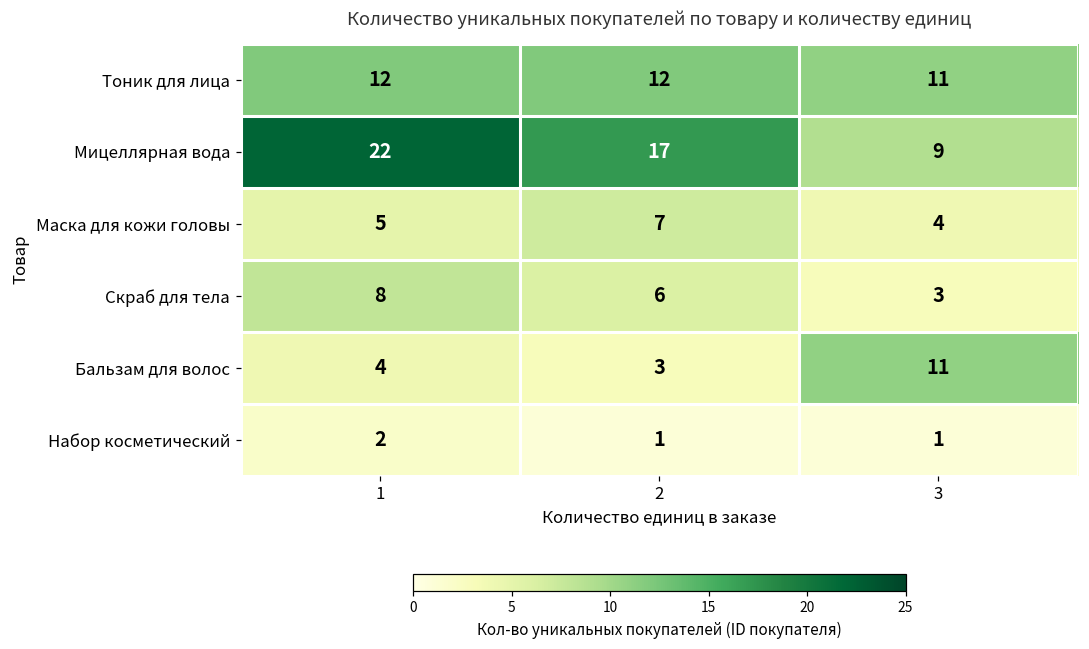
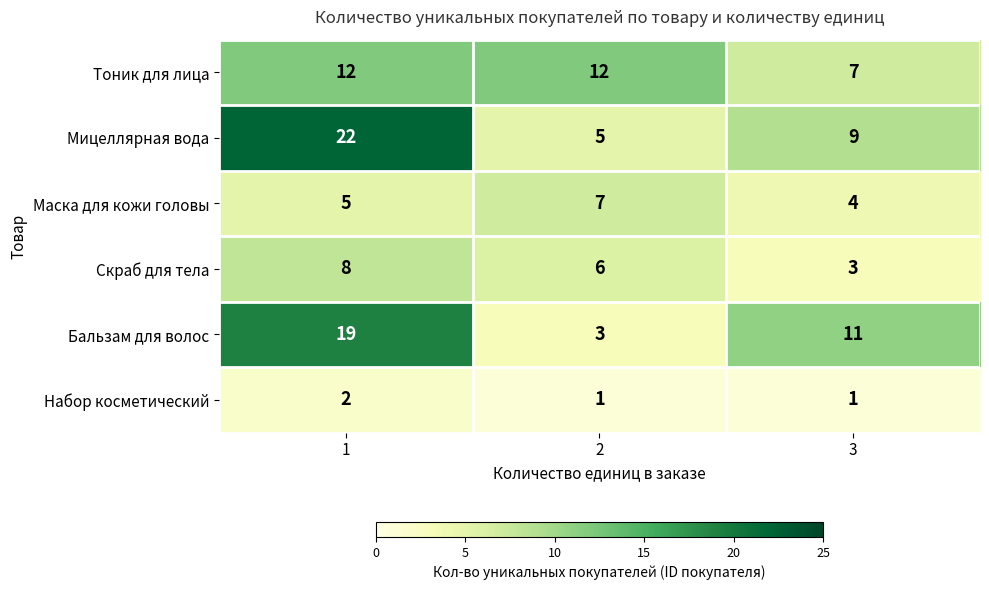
  {
    "Тоник для лица": {
      "1": 12,
      "2": 12,
-     "3": 11
+     "3": 7
    },
    "Мицеллярная вода": {
      "1": 22,
-     "2": 17,
+     "2": 5,
      "3": 9
    },
    "Маска для кожи головы": {
      "1": 5,
      "2": 7,
      "3": 4
    },
    "Скраб для тела": {
      "1": 8,
      "2": 6,
      "3": 3
    },
    "Бальзам для волос": {
-     "1": 4,
+     "1": 19,
      "2": 3,
      "3": 11
    },
    "Набор косметический": {
      "1": 2,
      "2": 1,
      "3": 1
    }
  }
